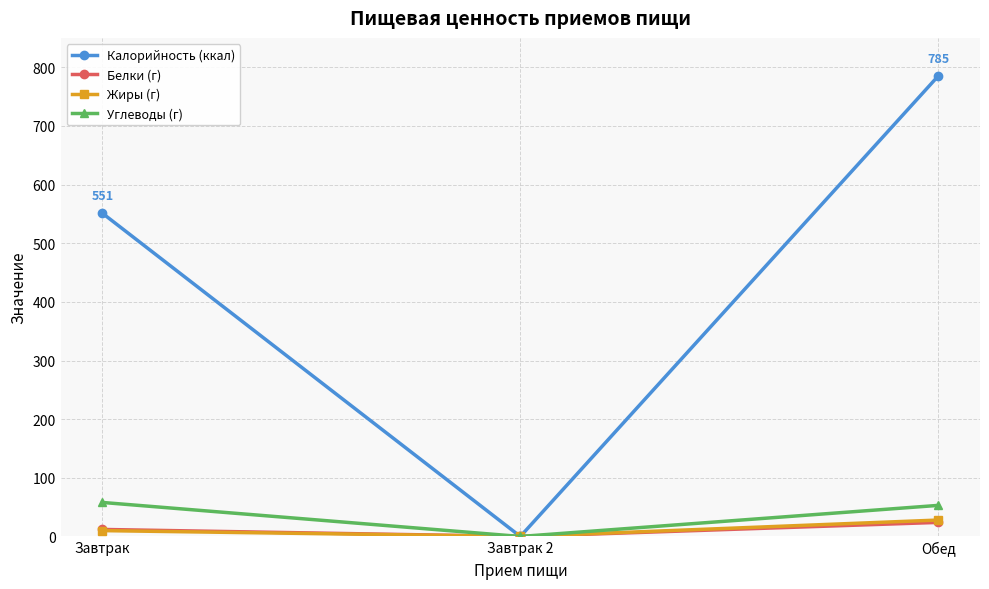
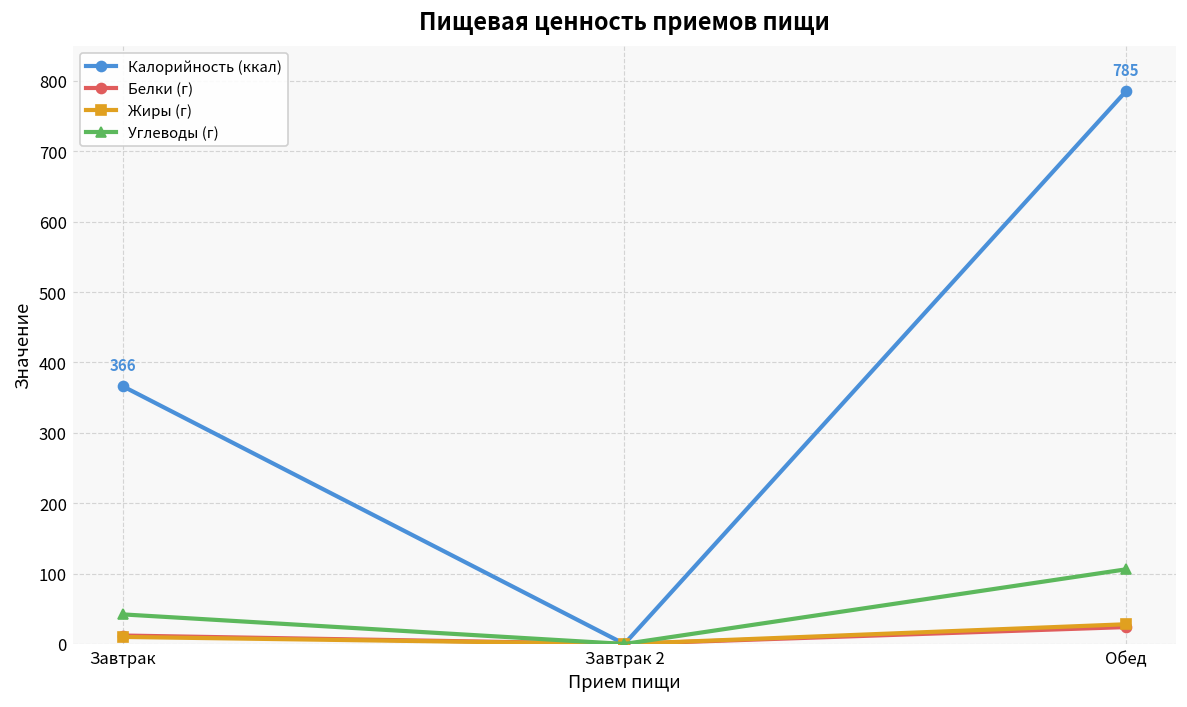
  {
    "Калорийность (ккал)": {
-     "Завтрак": 551,
+     "Завтрак": 366,
      "Обед": 785
    },
    "Углеводы (г)": {
-     "Завтрак": 60,
-     "Обед": 50
+     "Завтрак": 40,
+     "Обед": 110
    }
  }
